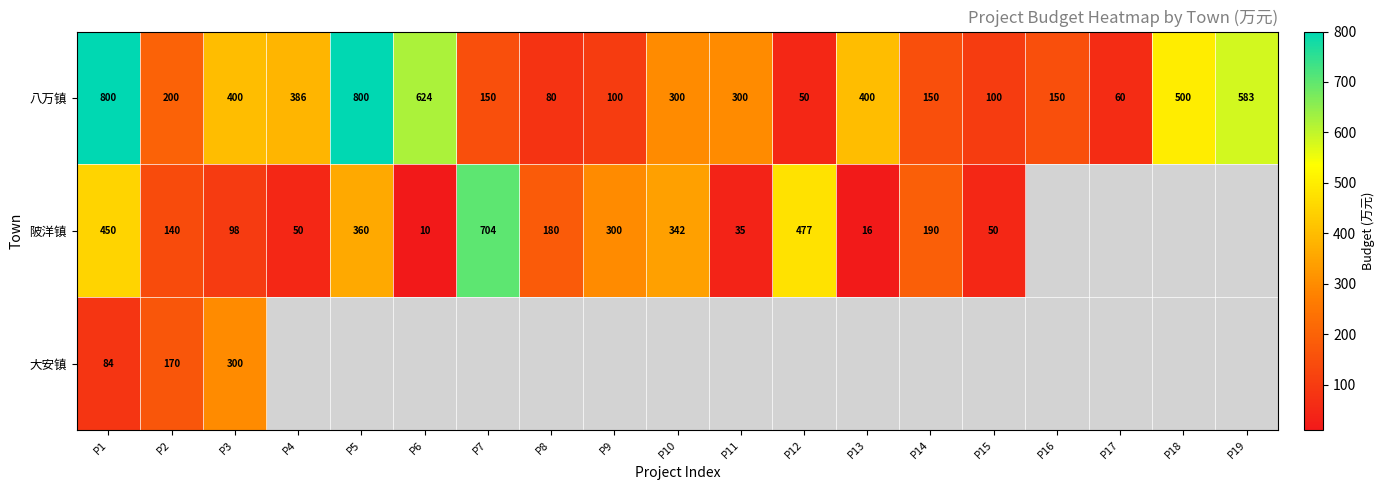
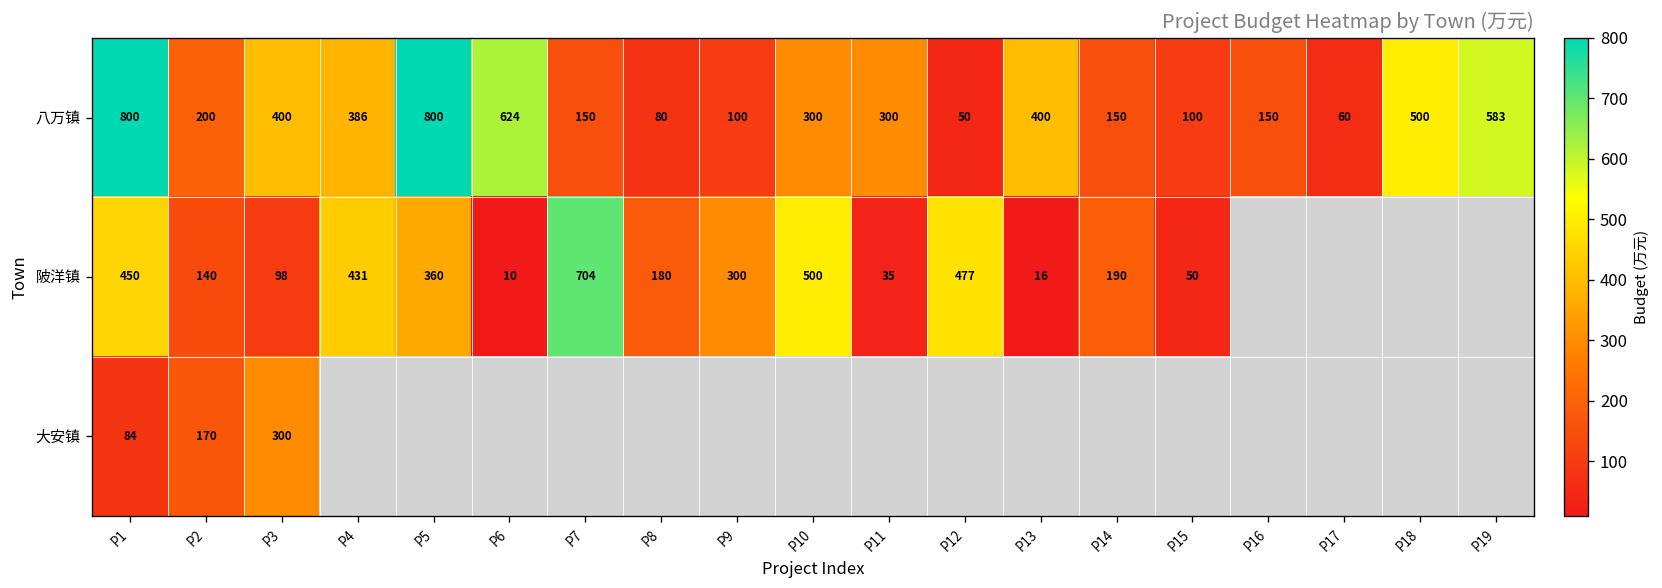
  {
    "八万镇": {
      "P1": 800,
      "P2": 200,
      "P3": 400,
      "P4": 386,
      "P5": 800,
      "P6": 624,
      "P7": 150,
      "P8": 80,
      "P9": 100,
      "P10": 300,
      "P11": 300,
      "P12": 50,
      "P13": 400,
      "P14": 150,
      "P15": 100,
      "P16": 150,
      "P17": 60,
      "P18": 500,
      "P19": 583
    },
    "陂洋镇": {
      "P1": 450,
      "P2": 140,
      "P3": 98,
-     "P4": 50,
+     "P4": 431,
      "P5": 360,
      "P6": 10,
      "P7": 704,
      "P8": 180,
      "P9": 300,
-     "P10": 342,
+     "P10": 500,
      "P11": 35,
      "P12": 477,
      "P13": 16,
      "P14": 190,
      "P15": 50
    },
    "大安镇": {
      "P1": 84,
      "P2": 170,
      "P3": 300
    }
  }
